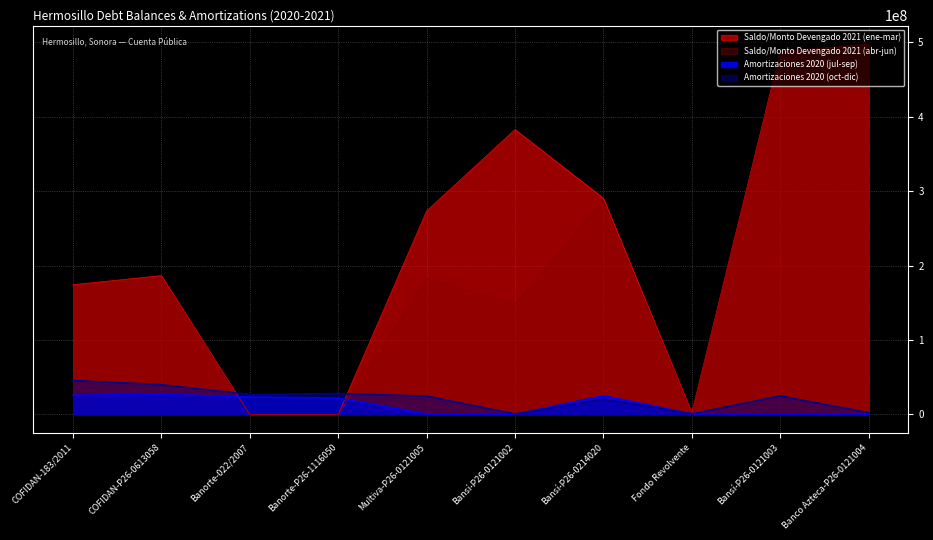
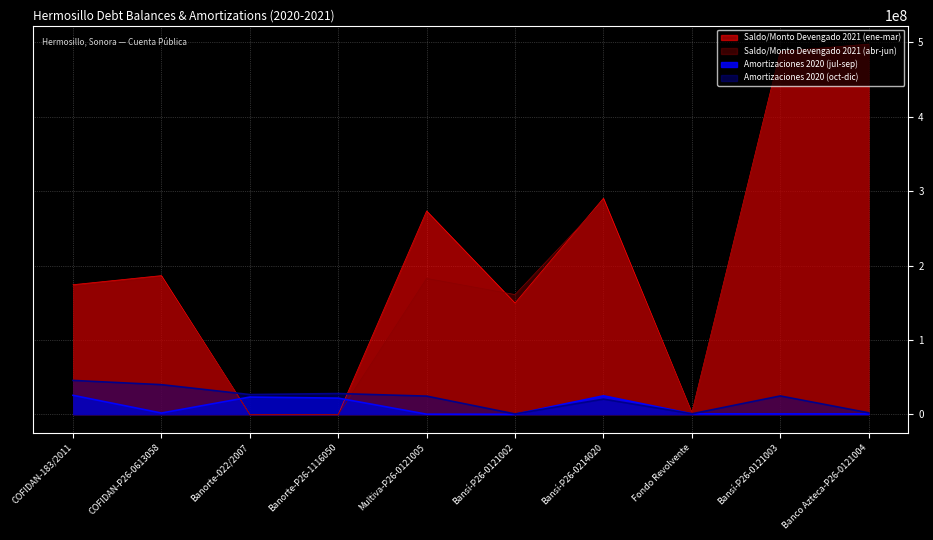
  {
    "Saldo/Monto Devengado 2021 (ene-mar)": {
      "Multiva-P26-0121005": 270000000,
-     "Bansí-P26-0121002": 380000000,
+     "Bansí-P26-0121002": 150000000,
      "Bansí-P26-0214020": 290000000
    },
    "Saldo/Monto Devengado 2021 (abr-jun)": {
      "Multiva-P26-0121005": 180000000,
-     "Bansí-P26-0121002": 150000000,
+     "Bansí-P26-0121002": 160000000,
      "Bansí-P26-0214020": 290000000
    },
    "Amortizaciones 2020 (jul-sep)": {
      "COFIDAN-183/2011": 30000000,
-     "COFIDAN-P26-0613058": 30000000,
+     "COFIDAN-P26-0613058": 0,
      "Banorte-P26-1116050": 20000000,
      "Multiva-P26-0121005": 0,
      "Bansí-P26-0214020": 30000000,
      "Bansí-P26-0121003": 0
    },
    "Amortizaciones 2020 (oct-dic)": {
      "COFIDAN-183/2011": 50000000,
      "COFIDAN-P26-0613058": 40000000,
      "Banorte-P26-1116050": 30000000,
      "Multiva-P26-0121005": 20000000,
      "Bansí-P26-0214020": 20000000,
      "Bansí-P26-0121003": 20000000
    }
  }
